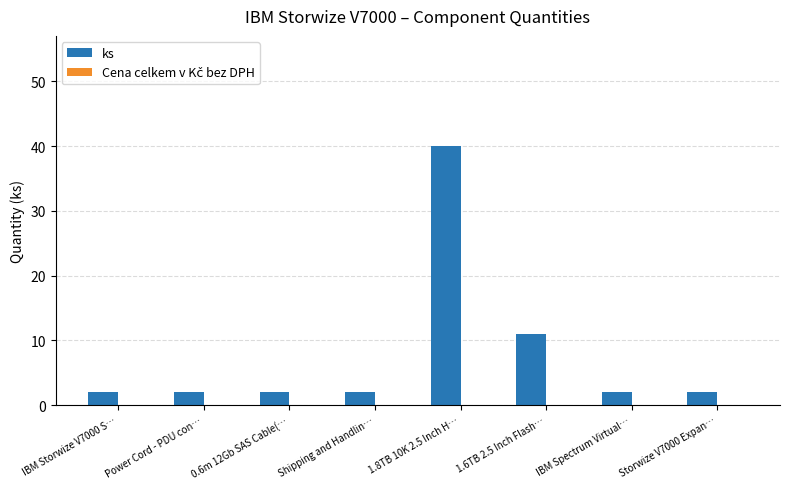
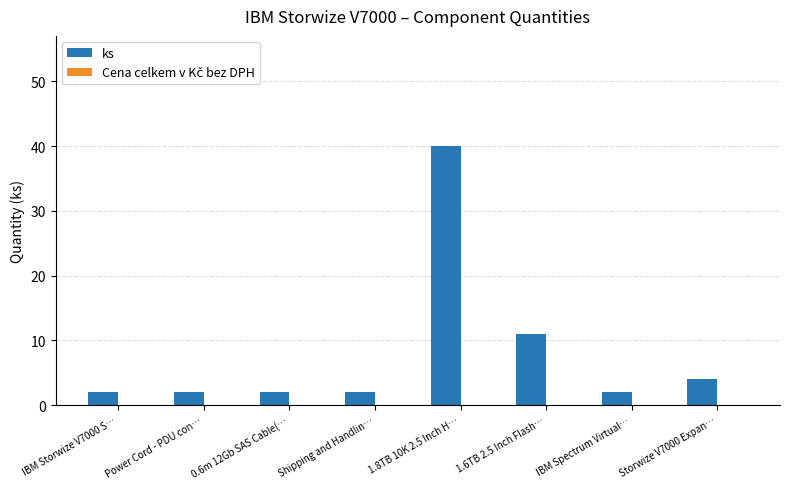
  {
    "ks": {
      "IBM Storwize V7000 S…": 2,
      "Power Cord - PDU con…": 2,
      "0.6m 12Gb SAS Cable(…": 2,
      "Shipping and Handlin…": 2,
      "1.8TB 10K 2.5 Inch H…": 40,
      "1.6TB 2.5 Inch Flash…": 11,
      "IBM Spectrum Virtual…": 2,
-     "Storwize V7000 Expan…": 2
+     "Storwize V7000 Expan…": 4
    },
    "Cena celkem v Kč bez DPH": {
      "IBM Storwize V7000 S…": 0,
      "Power Cord - PDU con…": 0,
      "0.6m 12Gb SAS Cable(…": 0,
      "Shipping and Handlin…": 0,
      "1.8TB 10K 2.5 Inch H…": 0,
      "1.6TB 2.5 Inch Flash…": 0,
      "IBM Spectrum Virtual…": 0,
      "Storwize V7000 Expan…": 0
    }
  }
